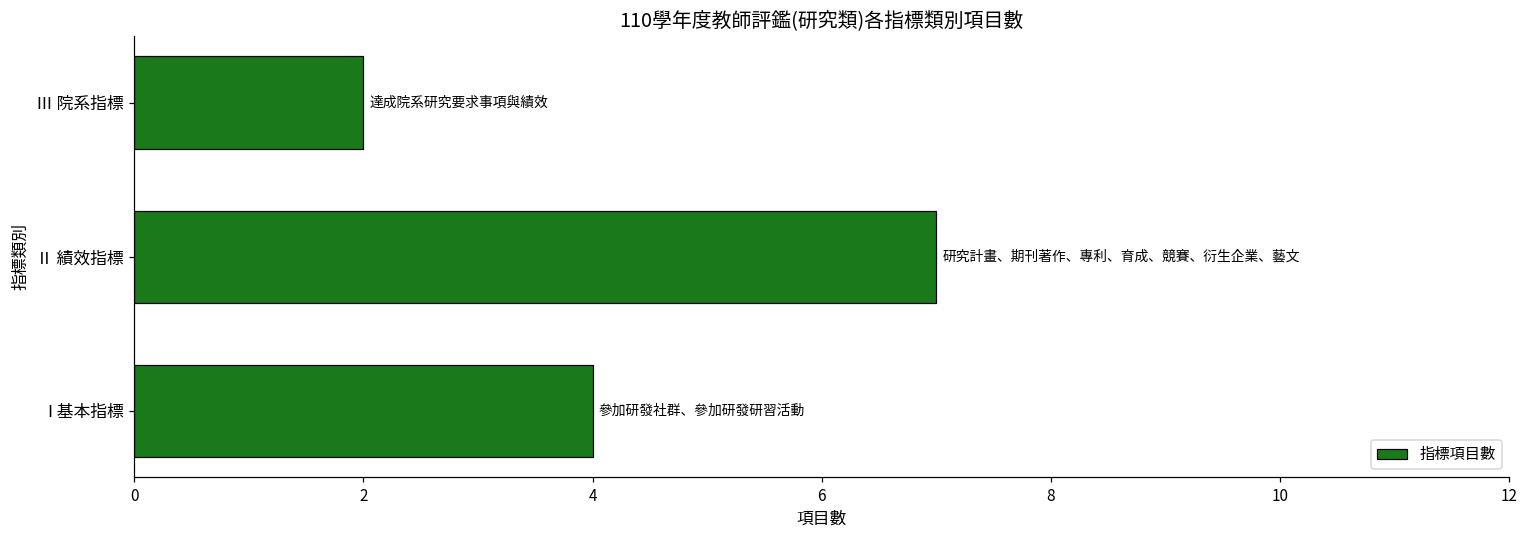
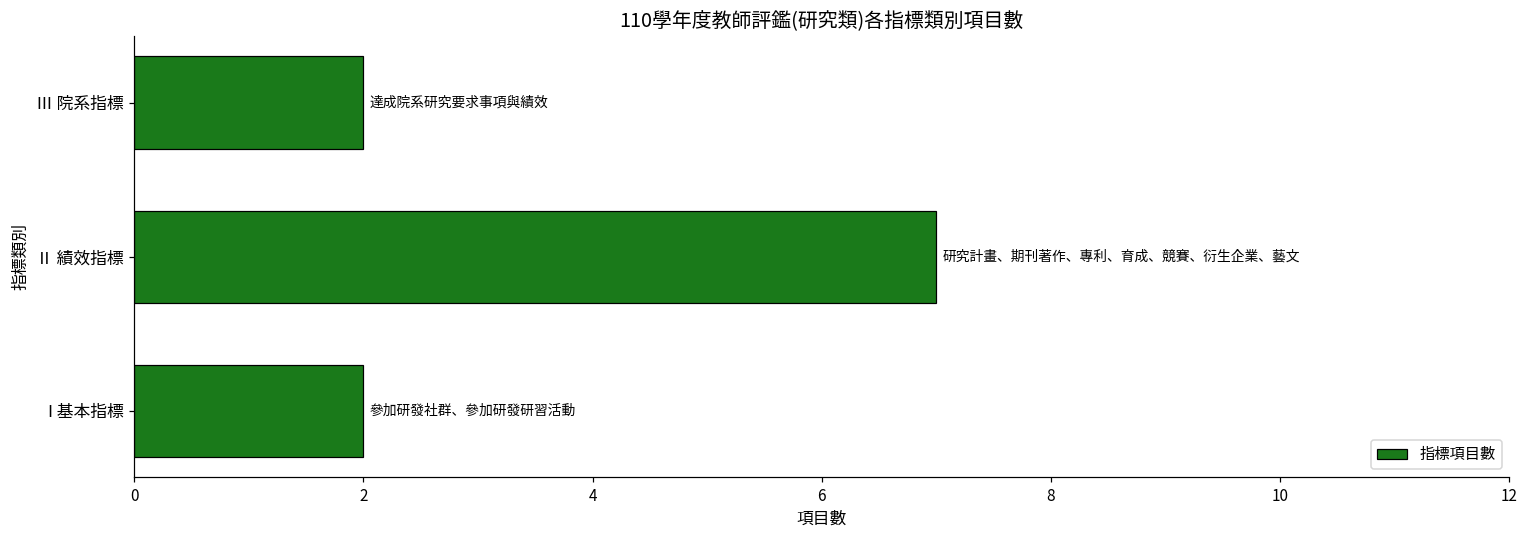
  {
    "Ⅲ 院系指標": 2,
    "Ⅱ 績效指標": 7,
-   "I 基本指標": 4
+   "I 基本指標": 2
  }
